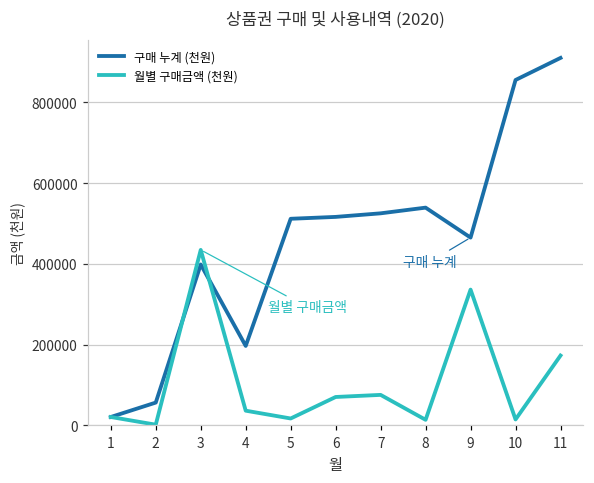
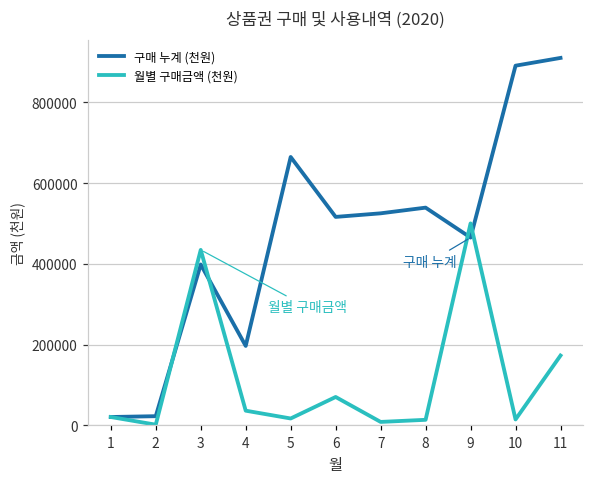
  {
    "구매 누계 (천원)": {
-     "2": 60000,
+     "2": 20000,
      "3": 400000,
      "4": 200000,
-     "5": 510000,
+     "5": 660000,
      "6": 520000,
      "7": 530000,
      "8": 540000,
      "9": 470000,
-     "10": 860000,
+     "10": 890000,
      "11": 910000
    },
    "월별 구매금액 (천원)": {
      "2": 0,
      "3": 430000,
      "4": 40000,
      "5": 20000,
      "6": 70000,
-     "7": 80000,
+     "7": 10000,
      "8": 10000,
-     "9": 340000,
+     "9": 500000,
      "10": 20000,
      "11": 170000
    }
  }
